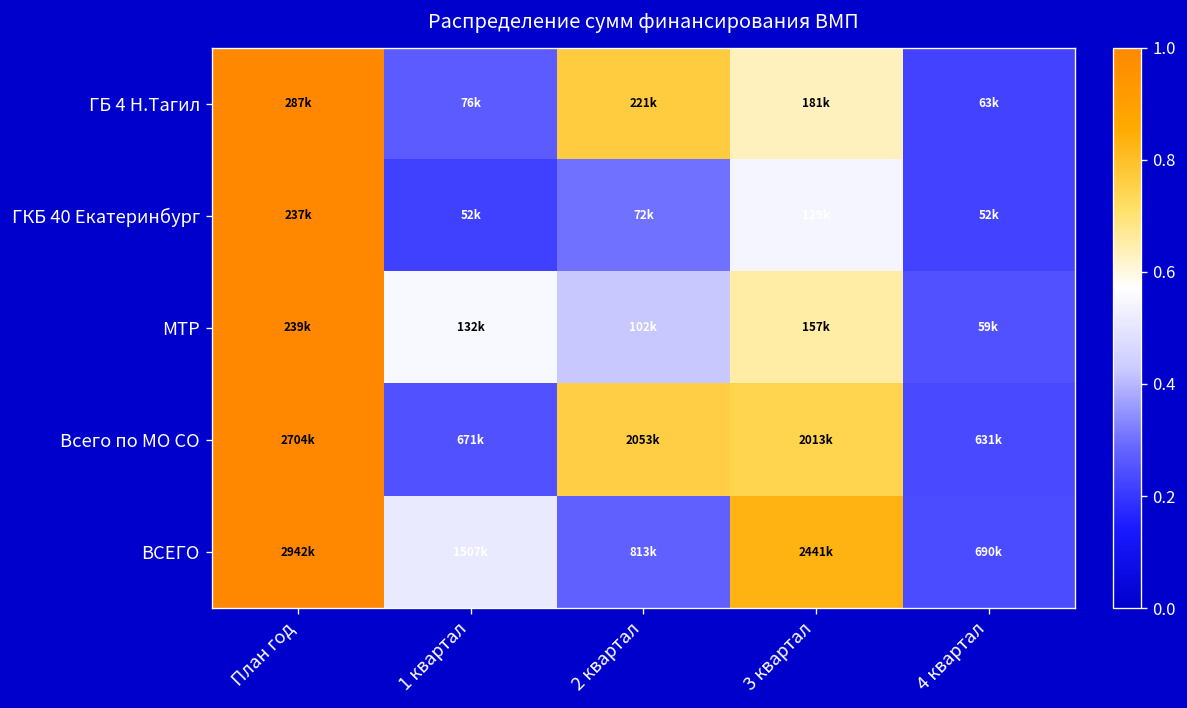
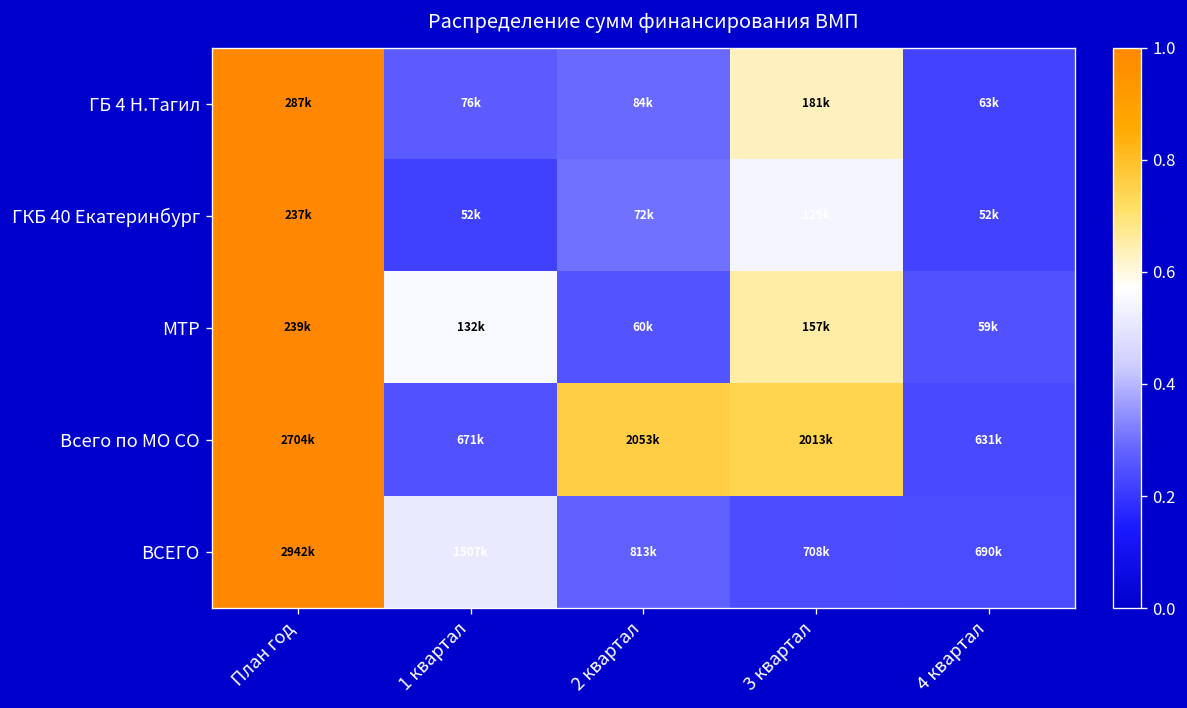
  {
    "ГБ 4 Н.Тагил": {
      "План год": "287k",
      "1 квартал": "76k",
-     "2 квартал": "221k",
+     "2 квартал": "84k",
      "3 квартал": "181k",
      "4 квартал": "63k"
    },
    "ГКБ 40 Екатеринбург": {
      "План год": "237k",
      "1 квартал": "52k",
      "2 квартал": "72k",
      "4 квартал": "52k"
    },
    "МТР": {
      "План год": "239k",
      "1 квартал": "132k",
-     "2 квартал": "102k",
+     "2 квартал": "60k",
      "3 квартал": "157k",
      "4 квартал": "59k"
    },
    "Всего по МО СО": {
      "План год": "2704k",
      "1 квартал": "671k",
      "2 квартал": "2053k",
      "3 квартал": "2013k",
      "4 квартал": "631k"
    },
    "ВСЕГО": {
      "План год": "2942k",
      "2 квартал": "813k",
-     "3 квартал": "2441k",
+     "3 квартал": "708k",
      "4 квартал": "690k"
    }
  }
